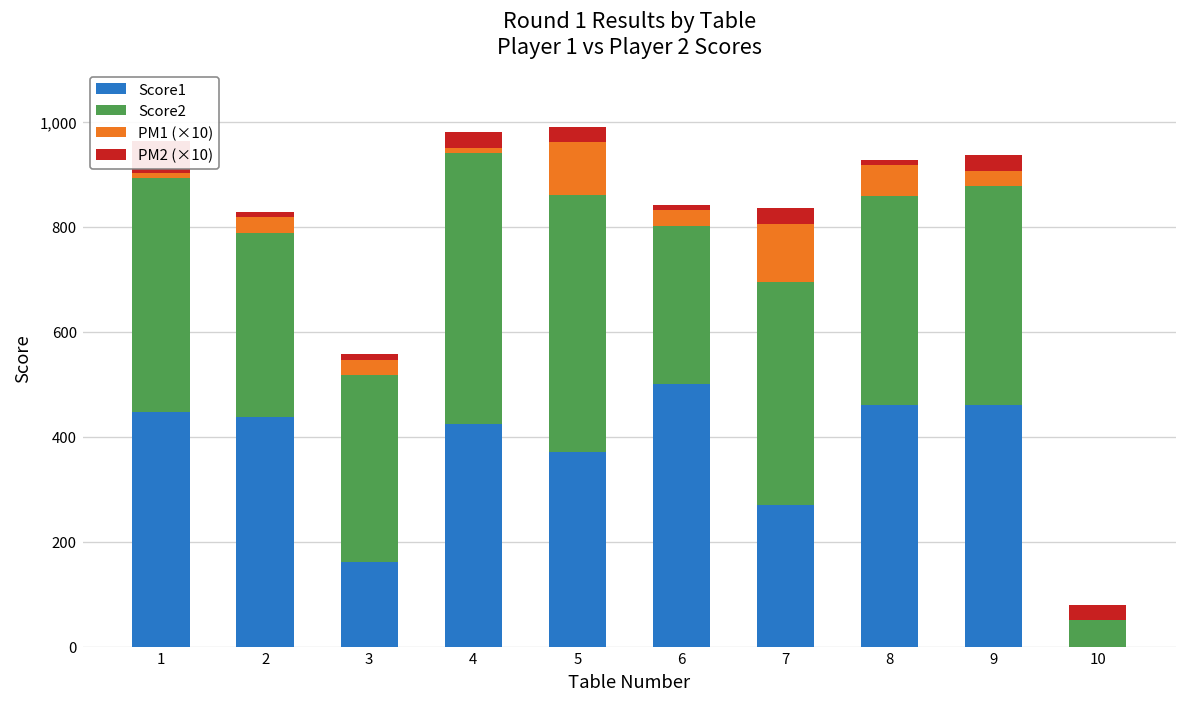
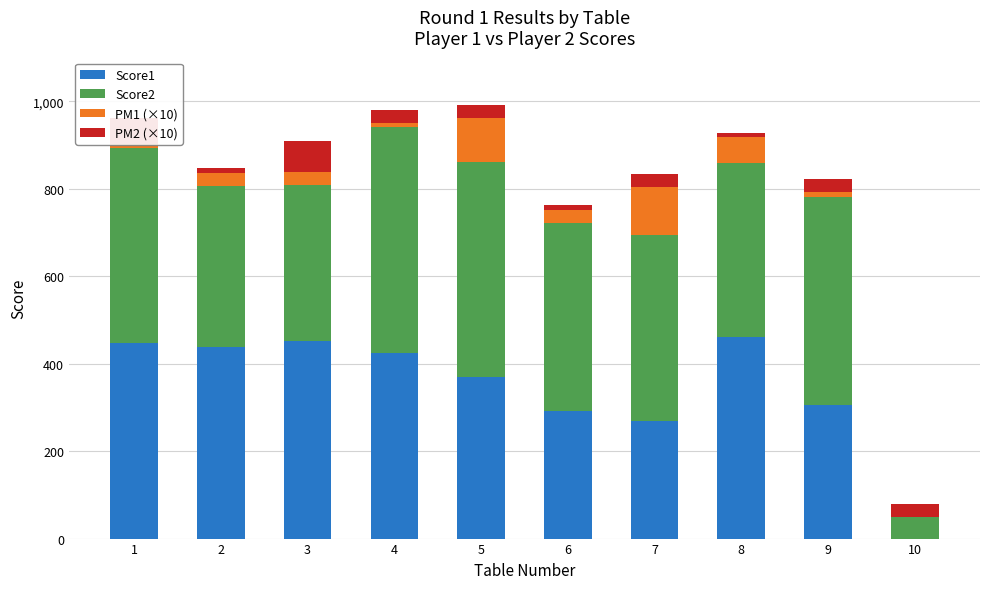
  {
    "Score1": {
      "1": 450,
      "2": 440,
-     "3": 160,
+     "3": 450,
      "4": 420,
      "5": 370,
-     "6": 500,
+     "6": 290,
      "7": 270,
      "8": 460,
-     "9": 460,
+     "9": 310,
      "10": 0
    },
    "Score2": {
      "1": 450,
-     "2": 350,
+     "2": 370,
      "3": 360,
      "4": 520,
      "5": 490,
-     "6": 300,
+     "6": 430,
      "7": 430,
      "8": 400,
-     "9": 420,
+     "9": 480,
      "10": 50
    },
    "PM1 (×10)": {
      "2": 30,
      "3": 30,
      "4": 10,
      "5": 100,
      "6": 30,
      "7": 110,
      "8": 60,
-     "9": 30,
+     "9": 10,
      "10": 0
    },
    "PM2 (×10)": {
      "2": 10,
-     "3": 10,
+     "3": 70,
      "4": 30,
      "5": 30,
      "6": 10,
      "7": 30,
      "8": 10,
      "9": 30,
      "10": 30
    }
  }
